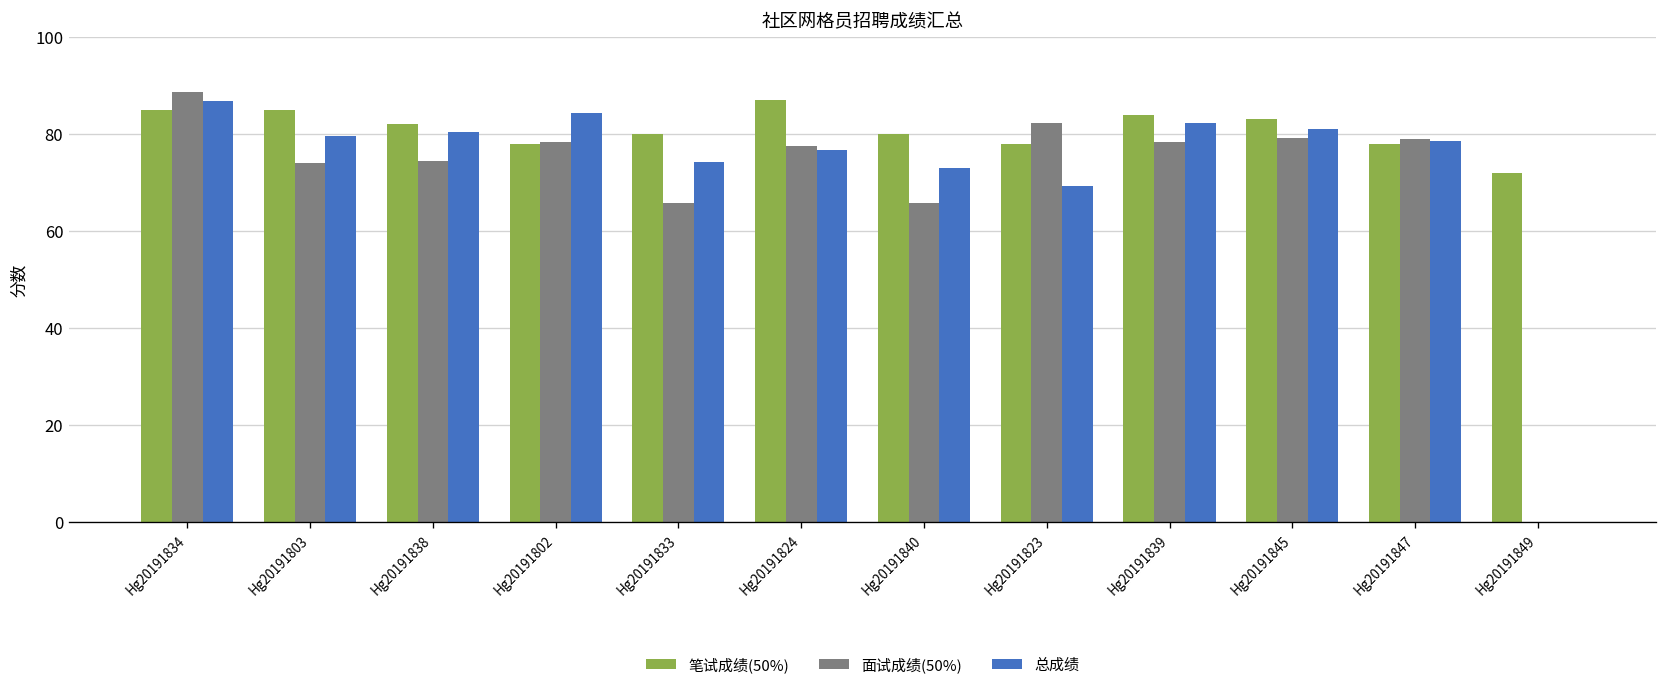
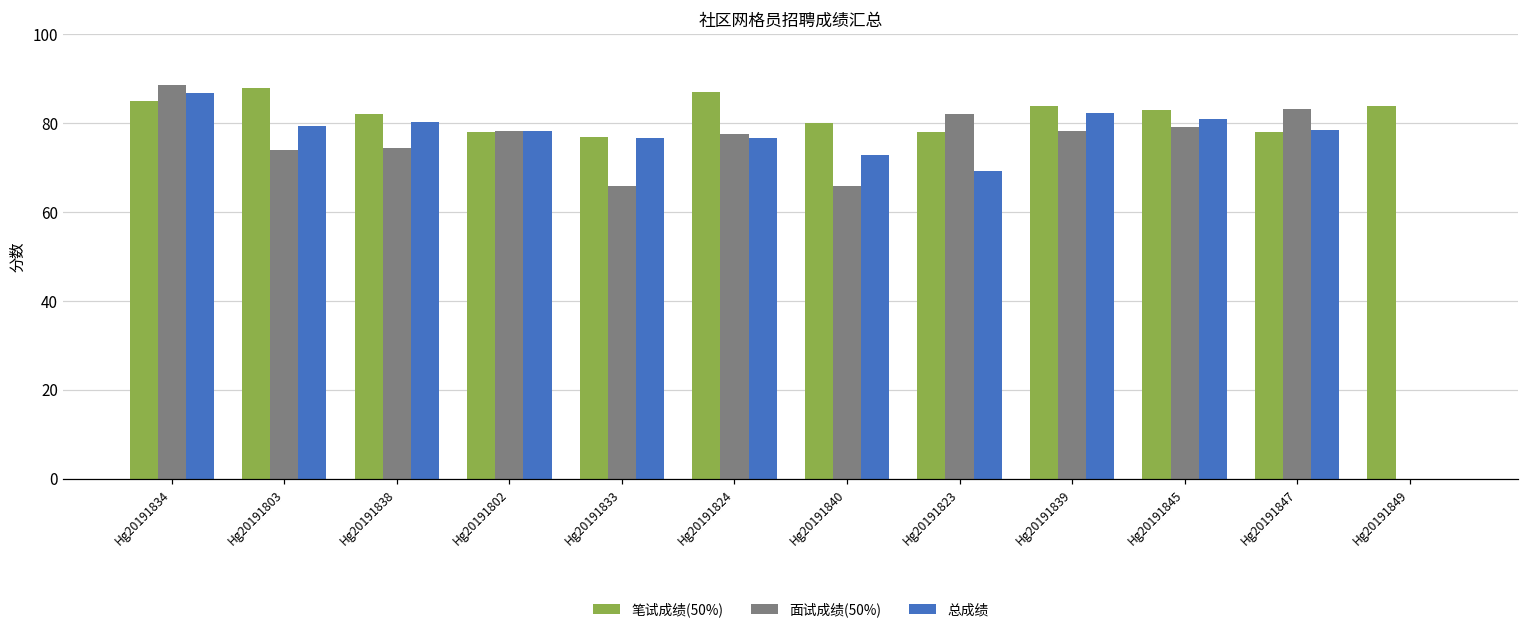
  {
    "笔试成绩(50%)": {
      "Hg20191834": 85,
-     "Hg20191803": 85,
+     "Hg20191803": 88,
      "Hg20191838": 82,
      "Hg20191802": 78,
-     "Hg20191833": 80,
+     "Hg20191833": 77,
      "Hg20191824": 87,
      "Hg20191840": 80,
      "Hg20191823": 78,
      "Hg20191839": 84,
      "Hg20191845": 83,
      "Hg20191847": 78,
-     "Hg20191849": 72
+     "Hg20191849": 84
    },
    "面试成绩(50%)": {
      "Hg20191834": 89,
      "Hg20191803": 74,
      "Hg20191838": 74,
      "Hg20191802": 78,
      "Hg20191833": 66,
      "Hg20191824": 78,
      "Hg20191840": 66,
      "Hg20191823": 82,
      "Hg20191839": 78,
      "Hg20191845": 79,
-     "Hg20191847": 79,
+     "Hg20191847": 83,
      "Hg20191849": 0
    },
    "总成绩": {
      "Hg20191834": 87,
      "Hg20191803": 80,
      "Hg20191838": 80,
-     "Hg20191802": 84,
-     "Hg20191833": 74,
+     "Hg20191802": 78,
+     "Hg20191833": 77,
      "Hg20191824": 77,
      "Hg20191840": 73,
      "Hg20191823": 69,
      "Hg20191839": 82,
      "Hg20191845": 81,
      "Hg20191847": 79,
      "Hg20191849": 0
    }
  }
